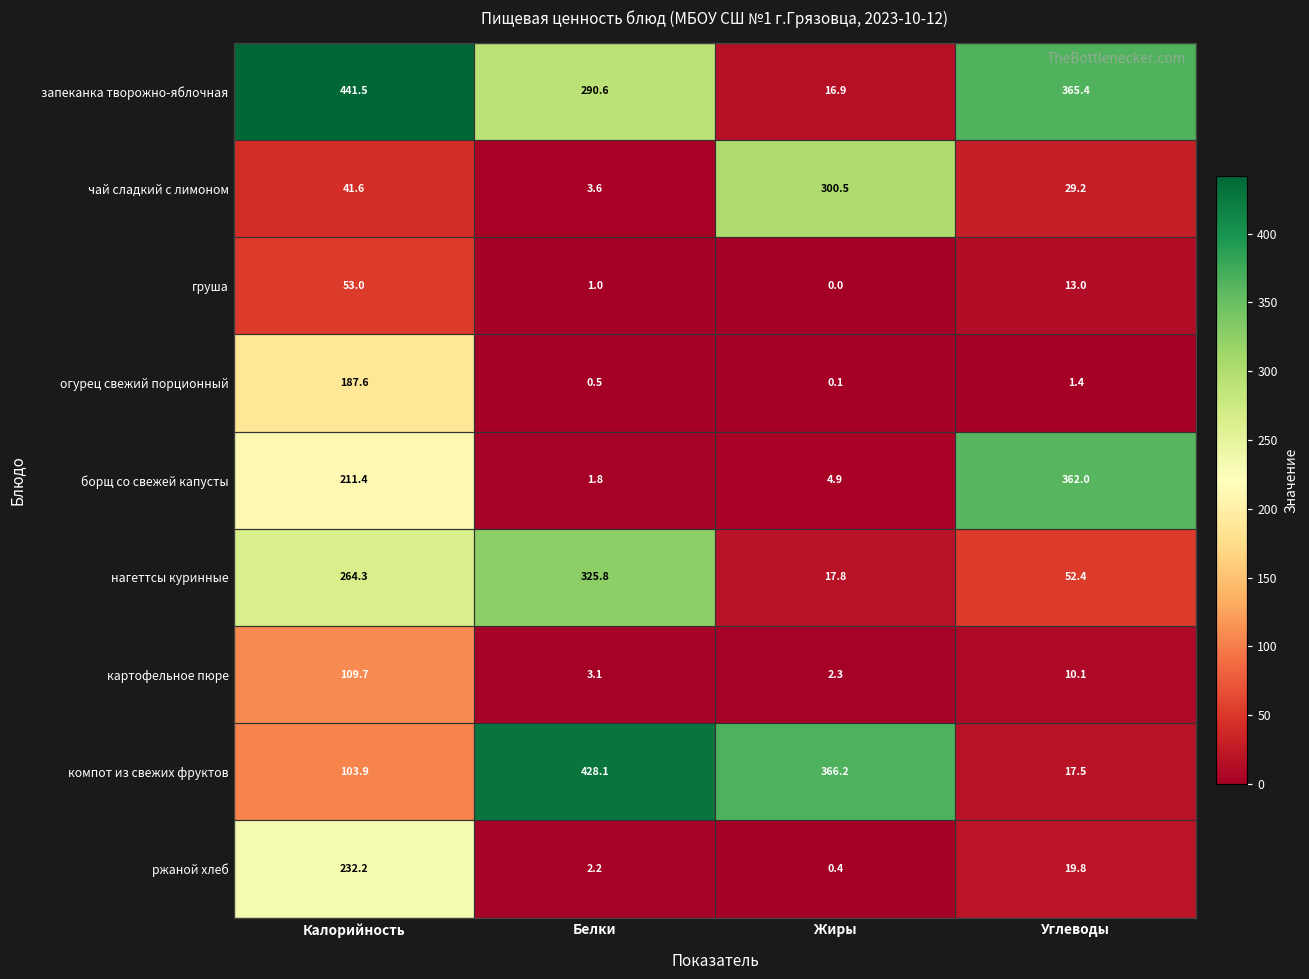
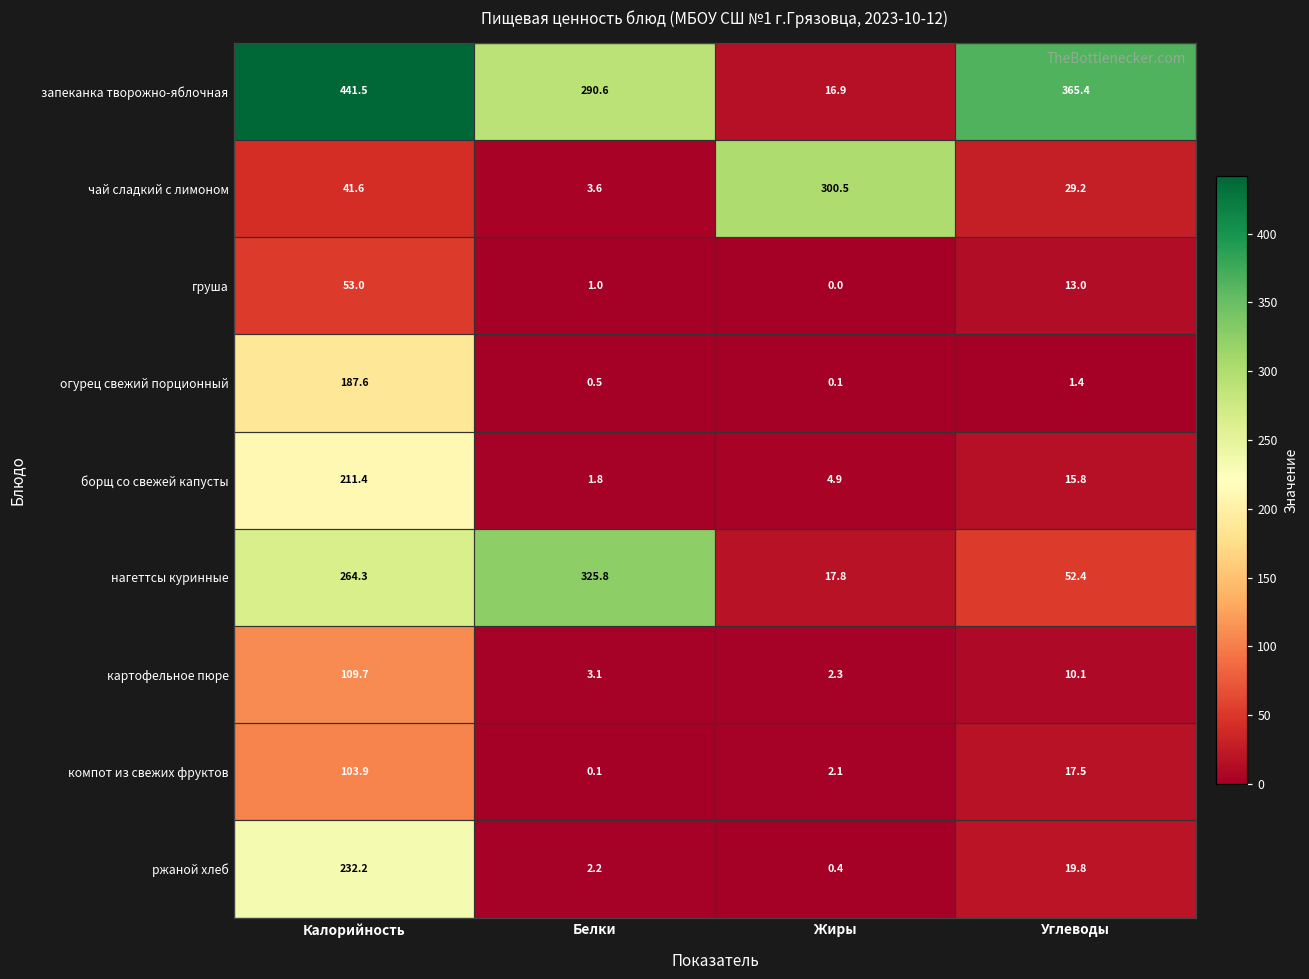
  {
    "запеканка творожно-яблочная": {
      "Калорийность": 441.5,
      "Белки": 290.6,
      "Жиры": 16.9
    },
    "чай сладкий с лимоном": {
      "Калорийность": 41.6,
      "Белки": 3.6,
      "Жиры": 300.5,
      "Углеводы": 29.2
    },
    "груша": {
      "Калорийность": 53.0,
      "Белки": 1.0,
      "Жиры": 0.0,
      "Углеводы": 13.0
    },
    "огурец свежий порционный": {
      "Калорийность": 187.6,
      "Белки": 0.5,
      "Жиры": 0.1,
      "Углеводы": 1.4
    },
    "борщ со свежей капусты": {
      "Калорийность": 211.4,
      "Белки": 1.8,
      "Жиры": 4.9,
-     "Углеводы": 362.0
+     "Углеводы": 15.8
    },
    "нагеттсы куринные": {
      "Калорийность": 264.3,
      "Белки": 325.8,
      "Жиры": 17.8,
      "Углеводы": 52.4
    },
    "картофельное пюре": {
      "Калорийность": 109.7,
      "Белки": 3.1,
      "Жиры": 2.3,
      "Углеводы": 10.1
    },
    "компот из свежих фруктов": {
      "Калорийность": 103.9,
-     "Белки": 428.1,
-     "Жиры": 366.2,
+     "Белки": 0.1,
+     "Жиры": 2.1,
      "Углеводы": 17.5
    },
    "ржаной хлеб": {
      "Калорийность": 232.2,
      "Белки": 2.2,
      "Жиры": 0.4,
      "Углеводы": 19.8
    }
  }
